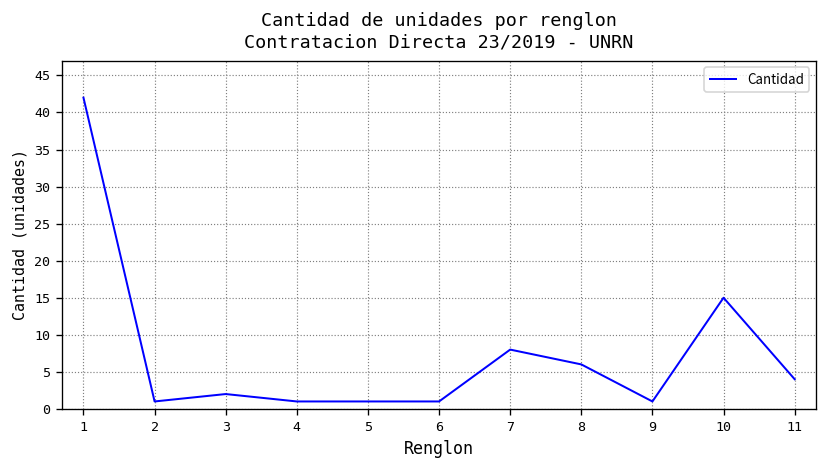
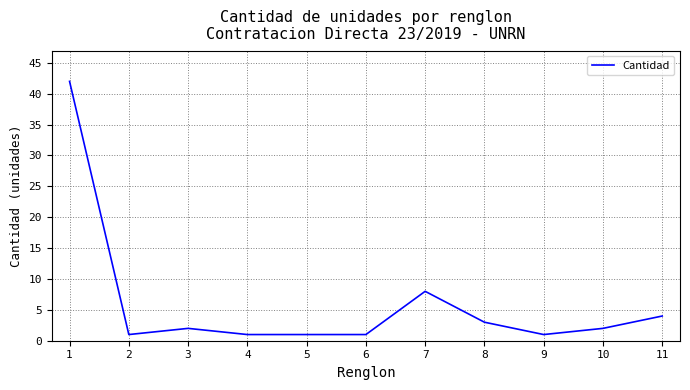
  {
    "1": 42,
    "2": 1,
    "3": 2,
    "4": 1,
    "5": 1,
    "6": 1,
    "7": 8,
-   "8": 6,
+   "8": 3,
    "9": 1,
-   "10": 15,
+   "10": 2,
    "11": 4
  }
